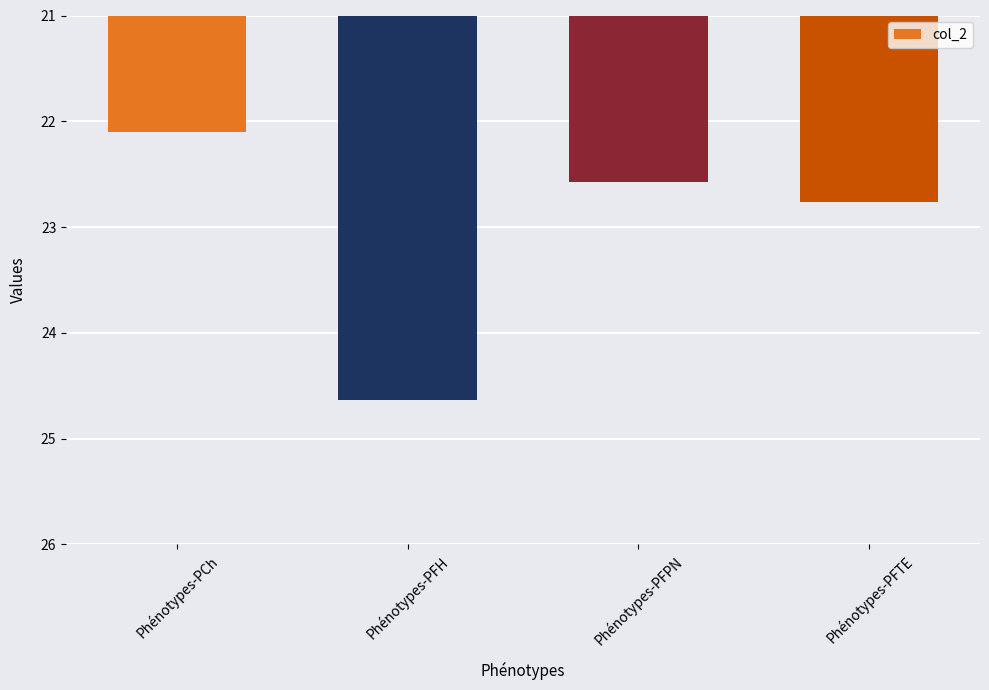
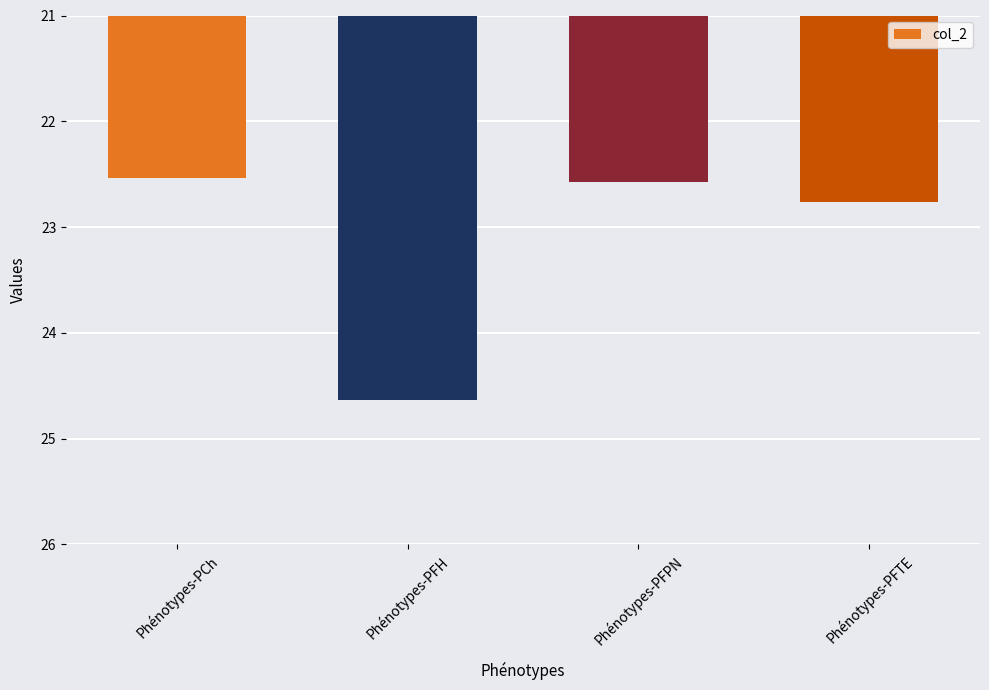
  {
-   "Phénotypes-PCh": 22.10,
+   "Phénotypes-PCh": 22.53,
    "Phénotypes-PFH": 24.63,
    "Phénotypes-PFPN": 22.58,
    "Phénotypes-PFTE": 22.77
  }
